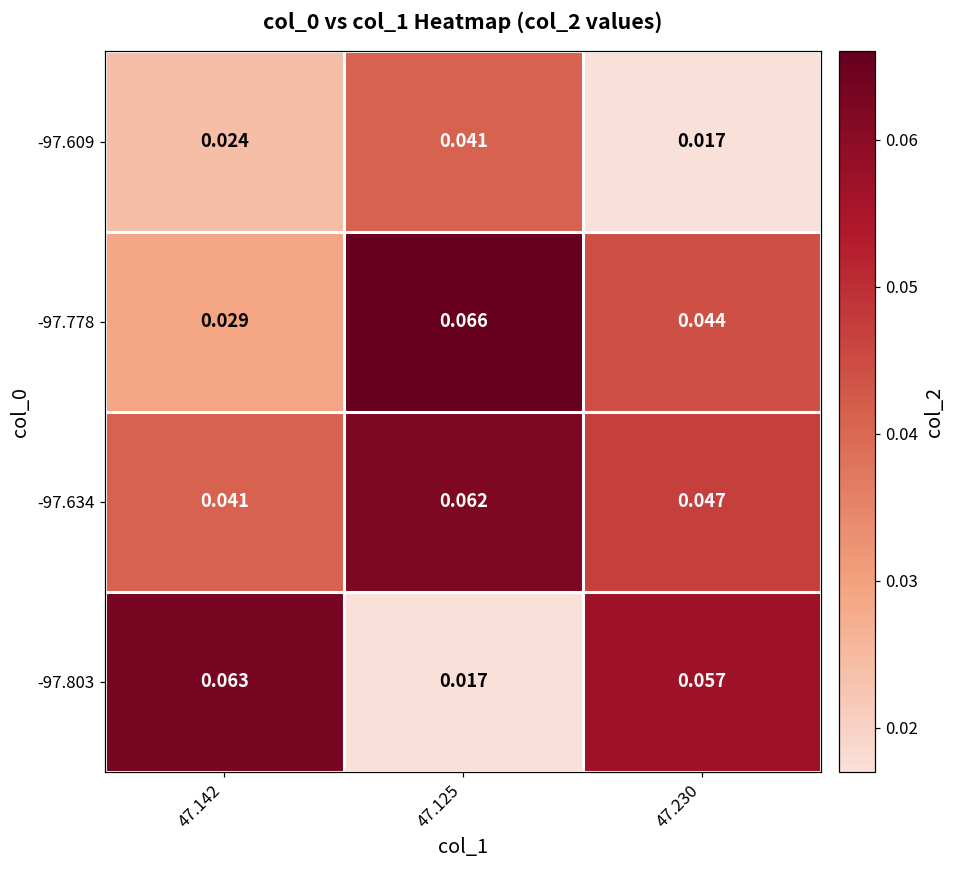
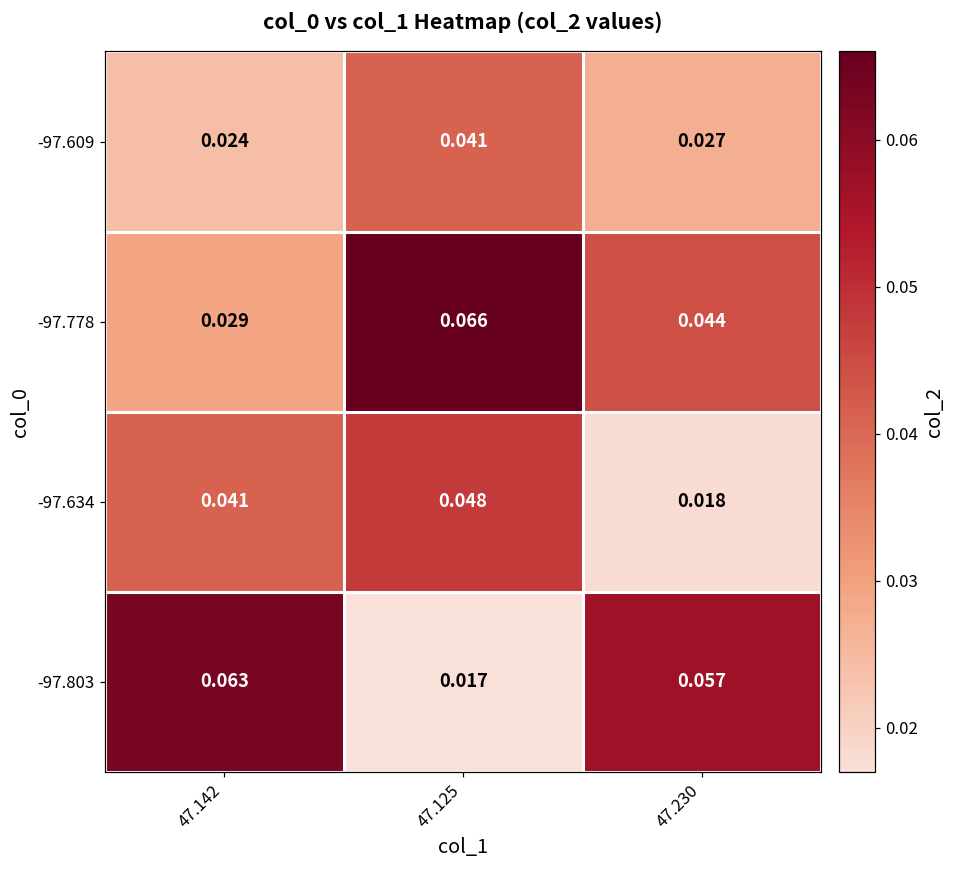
  {
    "-97.609": {
      "47.142": 0.024,
      "47.125": 0.041,
-     "47.230": 0.017
+     "47.230": 0.027
    },
    "-97.778": {
      "47.142": 0.029,
      "47.125": 0.066,
      "47.230": 0.044
    },
    "-97.634": {
      "47.142": 0.041,
-     "47.125": 0.062,
-     "47.230": 0.047
+     "47.125": 0.048,
+     "47.230": 0.018
    },
    "-97.803": {
      "47.142": 0.063,
      "47.125": 0.017,
      "47.230": 0.057
    }
  }
